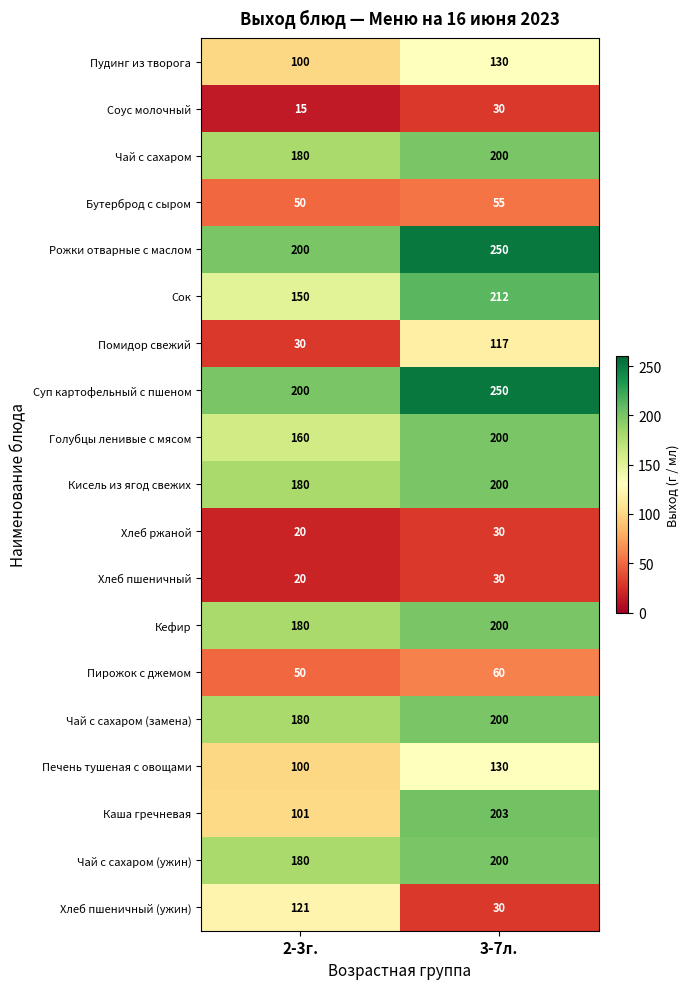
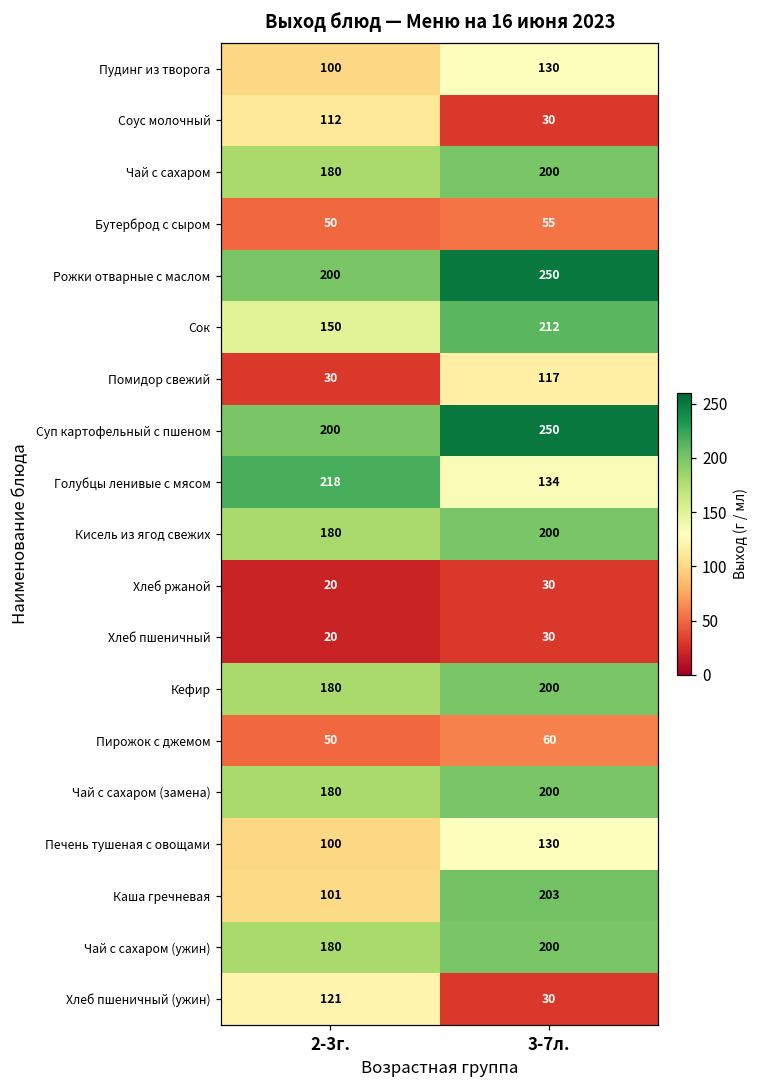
  {
    "Пудинг из творога": {
      "2-3г.": 100,
      "3-7л.": 130
    },
    "Соус молочный": {
-     "2-3г.": 15,
+     "2-3г.": 112,
      "3-7л.": 30
    },
    "Чай с сахаром": {
      "2-3г.": 180,
      "3-7л.": 200
    },
    "Бутерброд с сыром": {
      "2-3г.": 50,
      "3-7л.": 55
    },
    "Рожки отварные с маслом": {
      "2-3г.": 200,
      "3-7л.": 250
    },
    "Сок": {
      "2-3г.": 150,
      "3-7л.": 212
    },
    "Помидор свежий": {
      "2-3г.": 30,
      "3-7л.": 117
    },
    "Суп картофельный с пшеном": {
      "2-3г.": 200,
      "3-7л.": 250
    },
    "Голубцы ленивые с мясом": {
-     "2-3г.": 160,
-     "3-7л.": 200
+     "2-3г.": 218,
+     "3-7л.": 134
    },
    "Кисель из ягод свежих": {
      "2-3г.": 180,
      "3-7л.": 200
    },
    "Хлеб ржаной": {
      "2-3г.": 20,
      "3-7л.": 30
    },
    "Хлеб пшеничный": {
      "2-3г.": 20,
      "3-7л.": 30
    },
    "Кефир": {
      "2-3г.": 180,
      "3-7л.": 200
    },
    "Пирожок с джемом": {
      "2-3г.": 50,
      "3-7л.": 60
    },
    "Чай с сахаром (замена)": {
      "2-3г.": 180,
      "3-7л.": 200
    },
    "Печень тушеная с овощами": {
      "2-3г.": 100,
      "3-7л.": 130
    },
    "Каша гречневая": {
      "2-3г.": 101,
      "3-7л.": 203
    },
    "Чай с сахаром (ужин)": {
      "2-3г.": 180,
      "3-7л.": 200
    },
    "Хлеб пшеничный (ужин)": {
      "2-3г.": 121,
      "3-7л.": 30
    }
  }
